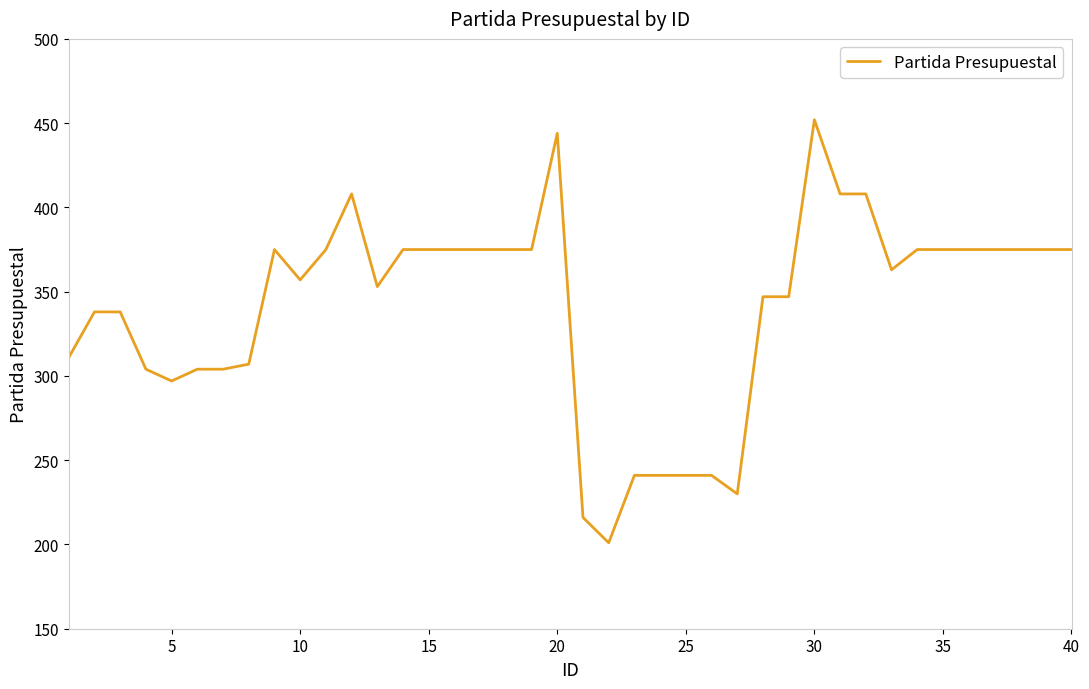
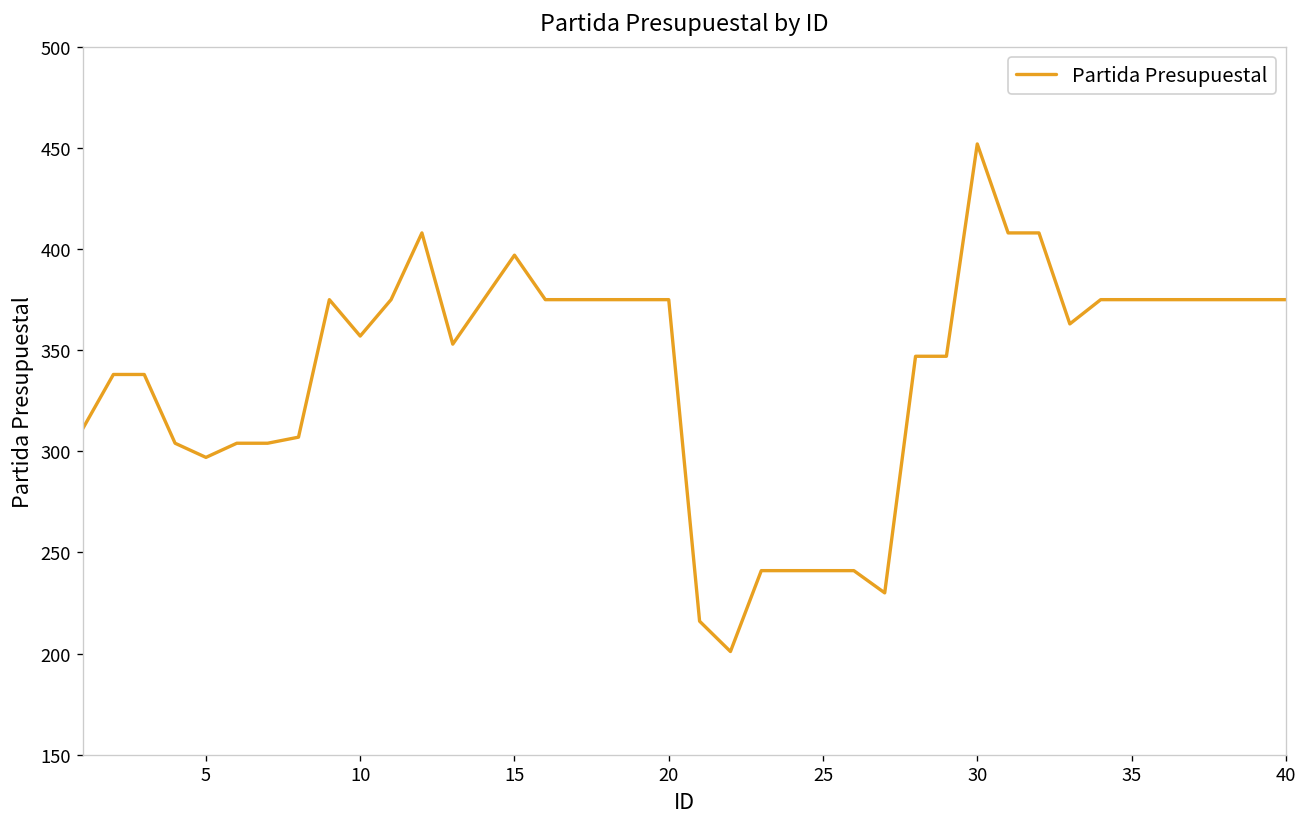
  {
    "5": 297,
    "10": 357,
-   "15": 375,
-   "20": 444,
+   "15": 397,
+   "20": 375,
    "25": 241,
    "30": 452,
    "35": 375,
    "40": 375
  }
